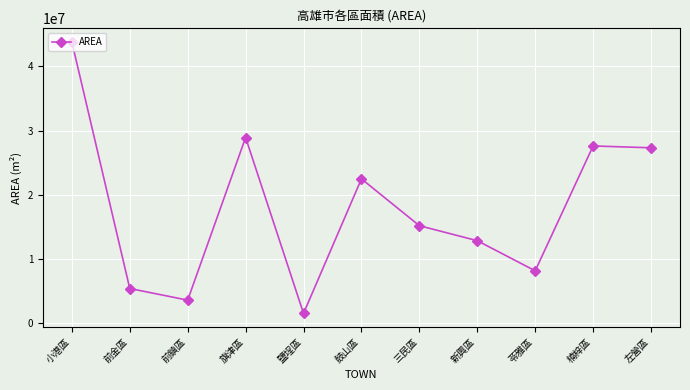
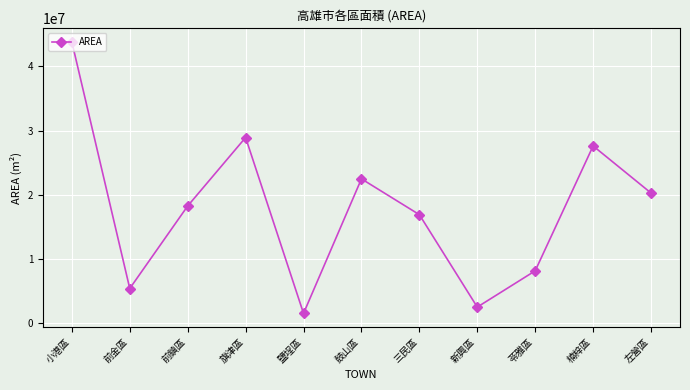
  {
    "前金區": 5000000,
-   "前鎮區": 4000000,
+   "前鎮區": 18000000,
    "旗津區": 29000000,
    "鹽埕區": 2000000,
    "鼓山區": 23000000,
-   "三民區": 15000000,
-   "新興區": 13000000,
+   "三民區": 17000000,
+   "新興區": 3000000,
    "苓雅區": 8000000,
    "楠梓區": 28000000,
-   "左營區": 27000000
+   "左營區": 20000000
  }
